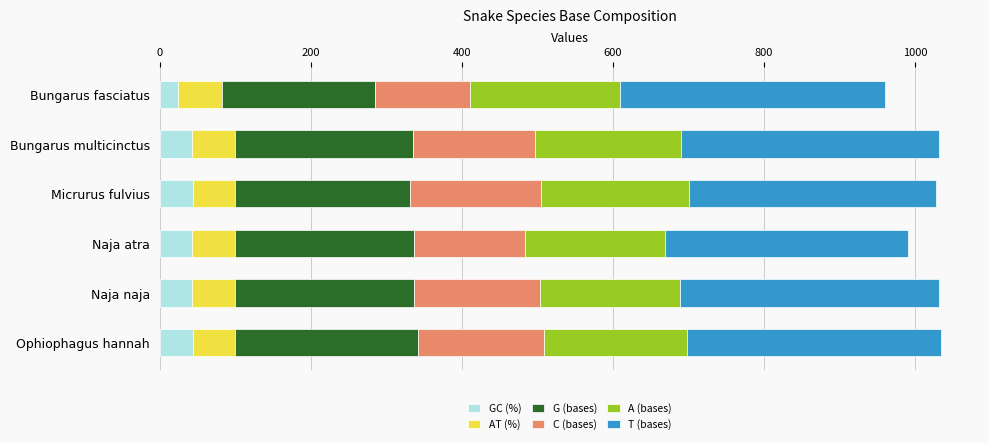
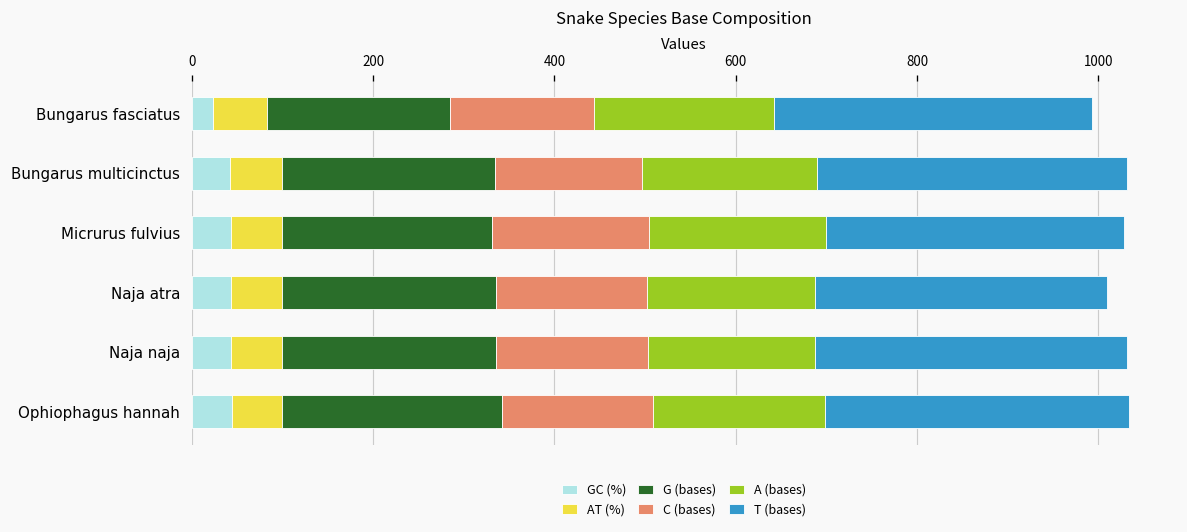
  {
    "GC (%)": {
      "Bungarus fasciatus": 20,
      "Bungarus multicinctus": 40,
      "Micrurus fulvius": 40,
      "Naja atra": 40,
      "Naja naja": 40,
      "Ophiophagus hannah": 40
    },
    "AT (%)": {
      "Bungarus fasciatus": 60,
      "Bungarus multicinctus": 60,
      "Micrurus fulvius": 60,
      "Naja atra": 60,
      "Naja naja": 60,
      "Ophiophagus hannah": 60
    },
    "G (bases)": {
      "Bungarus fasciatus": 200,
      "Bungarus multicinctus": 230,
      "Micrurus fulvius": 230,
      "Naja atra": 240,
      "Naja naja": 240,
      "Ophiophagus hannah": 240
    },
    "C (bases)": {
-     "Bungarus fasciatus": 130,
+     "Bungarus fasciatus": 160,
      "Bungarus multicinctus": 160,
      "Micrurus fulvius": 170,
-     "Naja atra": 150,
+     "Naja atra": 170,
      "Naja naja": 170,
      "Ophiophagus hannah": 170
    },
    "A (bases)": {
      "Bungarus fasciatus": 200,
      "Bungarus multicinctus": 190,
      "Micrurus fulvius": 200,
      "Naja atra": 190,
      "Naja naja": 190,
      "Ophiophagus hannah": 190
    },
    "T (bases)": {
      "Bungarus fasciatus": 350,
      "Bungarus multicinctus": 340,
      "Micrurus fulvius": 330,
      "Naja atra": 320,
      "Naja naja": 340,
      "Ophiophagus hannah": 340
    }
  }
